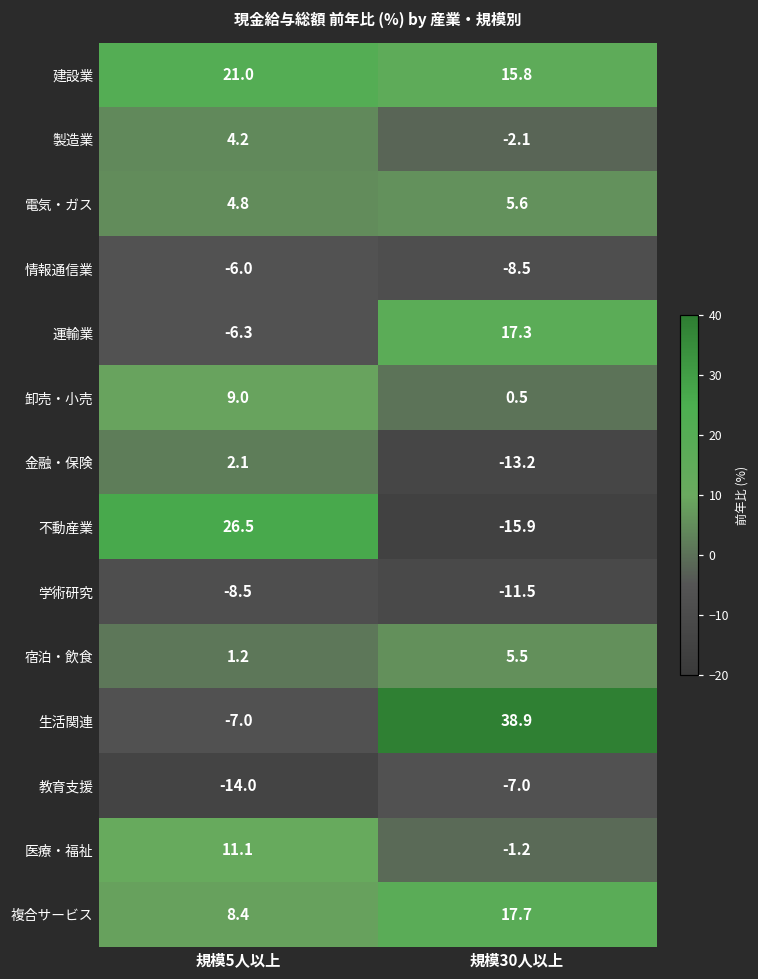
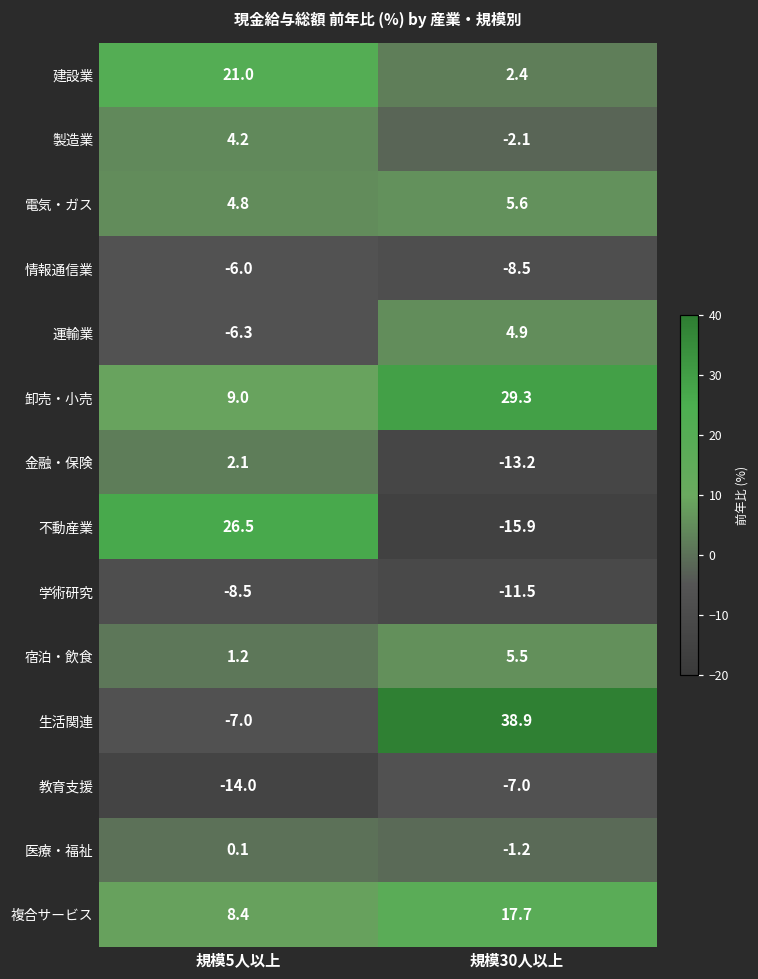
  {
    "建設業": {
      "規模5人以上": 21.0,
-     "規模30人以上": 15.8
+     "規模30人以上": 2.4
    },
    "製造業": {
      "規模5人以上": 4.2,
      "規模30人以上": -2.1
    },
    "電気・ガス": {
      "規模5人以上": 4.8,
      "規模30人以上": 5.6
    },
    "情報通信業": {
      "規模5人以上": -6.0,
      "規模30人以上": -8.5
    },
    "運輸業": {
      "規模5人以上": -6.3,
-     "規模30人以上": 17.3
+     "規模30人以上": 4.9
    },
    "卸売・小売": {
      "規模5人以上": 9.0,
-     "規模30人以上": 0.5
+     "規模30人以上": 29.3
    },
    "金融・保険": {
      "規模5人以上": 2.1,
      "規模30人以上": -13.2
    },
    "不動産業": {
      "規模5人以上": 26.5,
      "規模30人以上": -15.9
    },
    "学術研究": {
      "規模5人以上": -8.5,
      "規模30人以上": -11.5
    },
    "宿泊・飲食": {
      "規模5人以上": 1.2,
      "規模30人以上": 5.5
    },
    "生活関連": {
      "規模5人以上": -7.0,
      "規模30人以上": 38.9
    },
    "教育支援": {
      "規模5人以上": -14.0,
      "規模30人以上": -7.0
    },
    "医療・福祉": {
-     "規模5人以上": 11.1,
+     "規模5人以上": 0.1,
      "規模30人以上": -1.2
    },
    "複合サービス": {
      "規模5人以上": 8.4,
      "規模30人以上": 17.7
    }
  }
